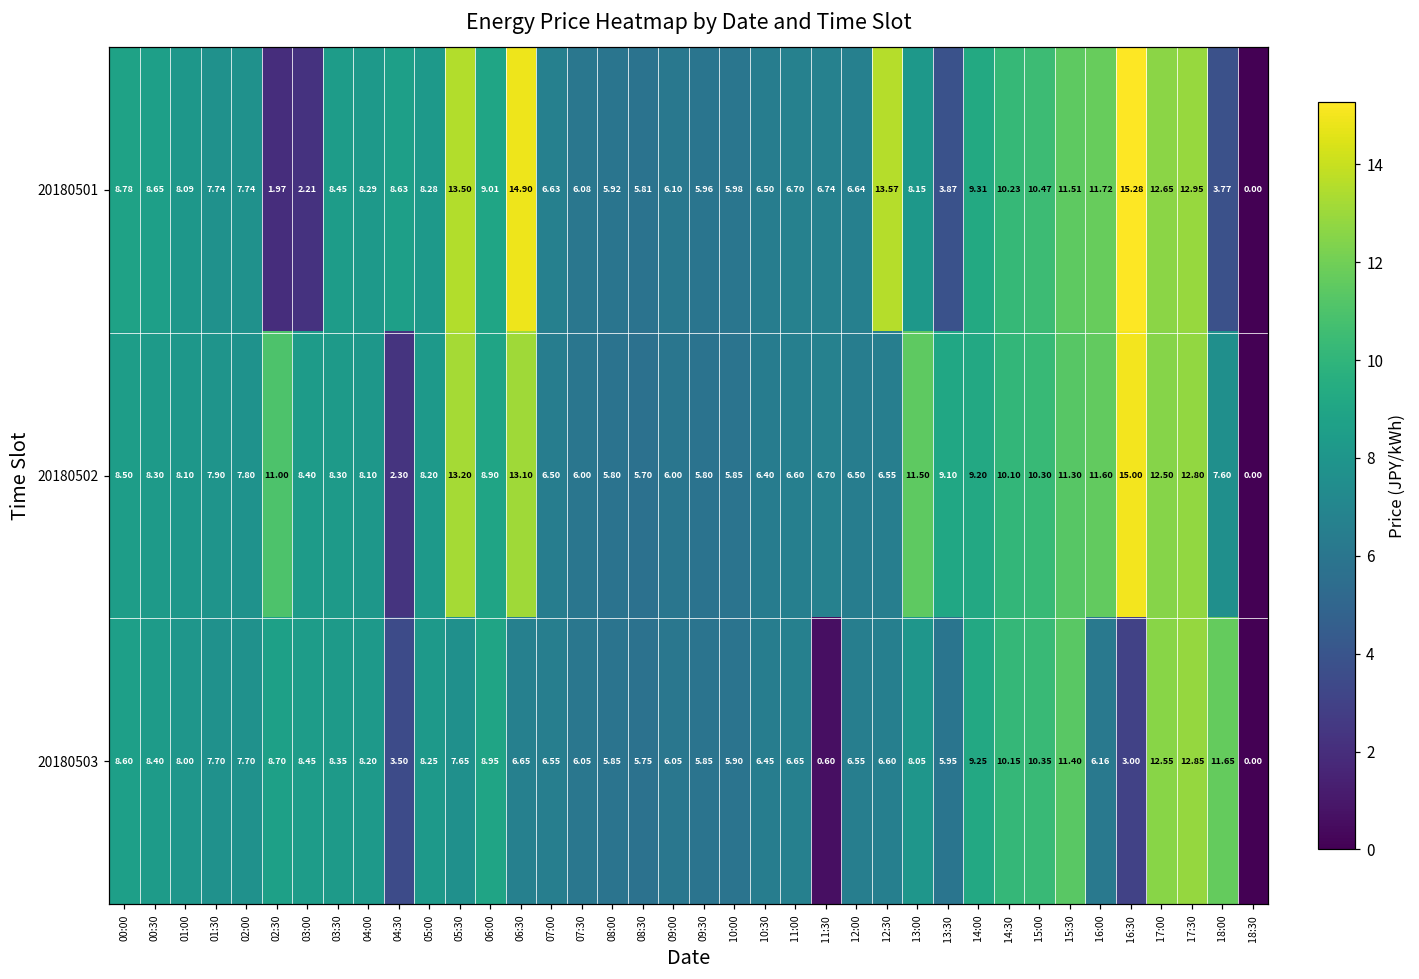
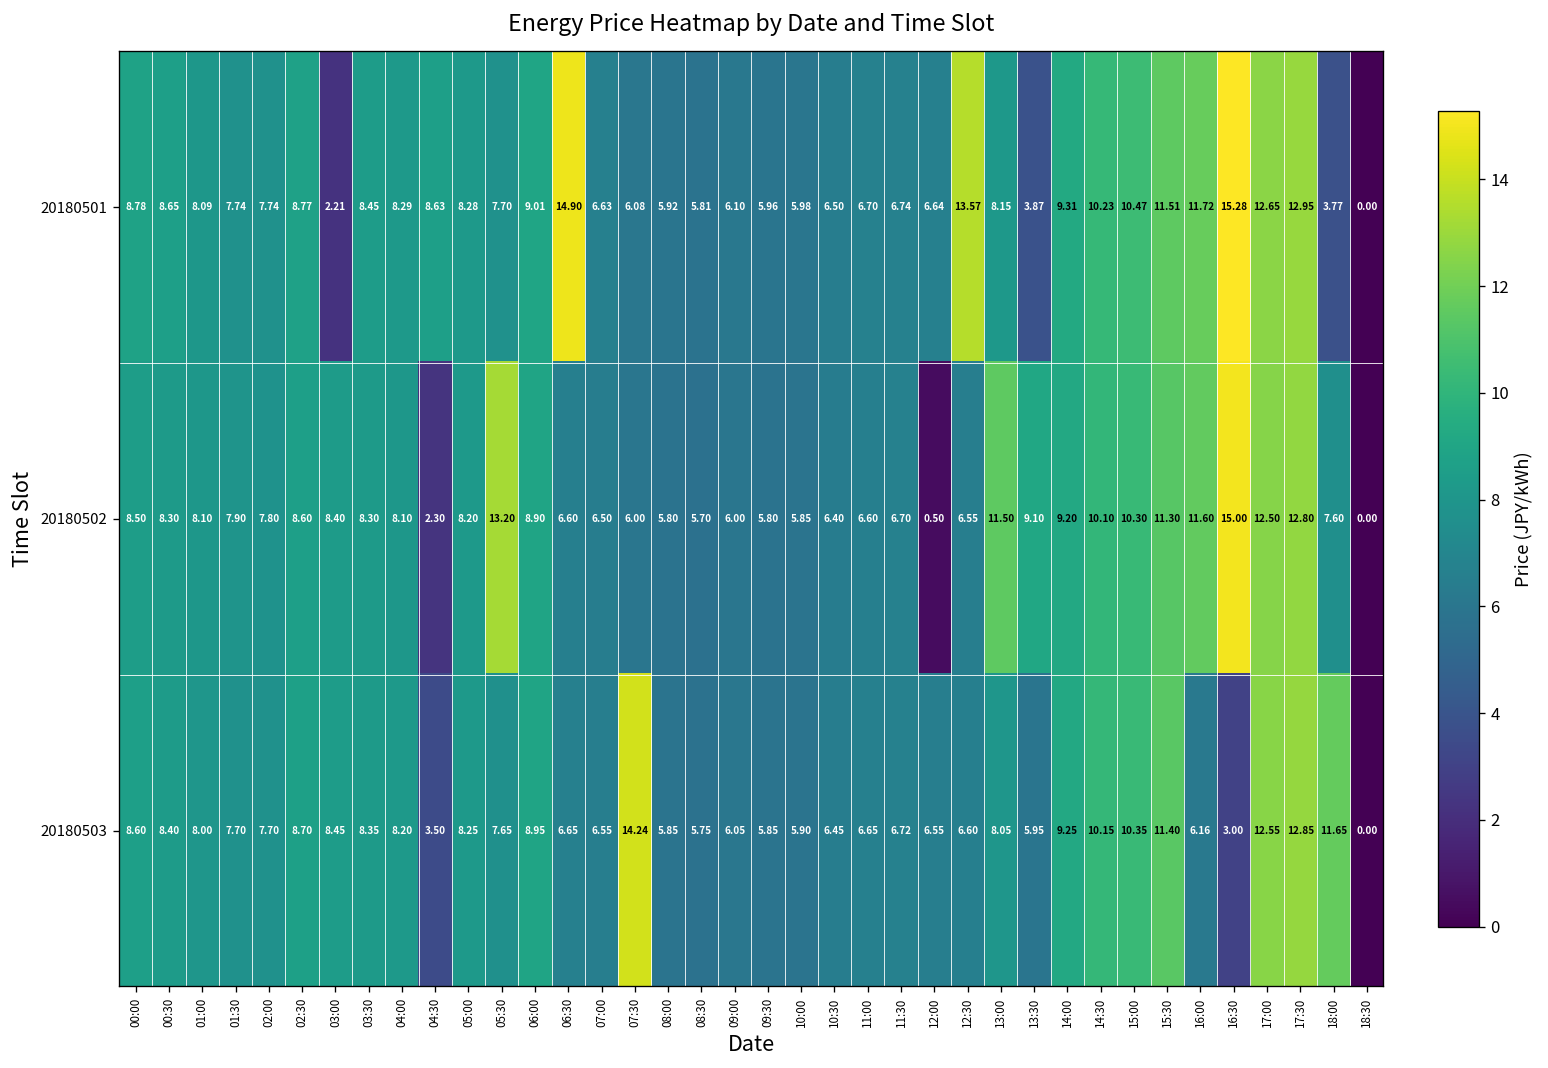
  {
    "20180501": {
      "00:00": 8.78,
      "00:30": 8.65,
      "01:00": 8.09,
      "01:30": 7.74,
      "02:00": 7.74,
-     "02:30": 1.97,
+     "02:30": 8.77,
      "03:00": 2.21,
      "03:30": 8.45,
      "04:00": 8.29,
      "04:30": 8.63,
      "05:00": 8.28,
-     "05:30": 13.50,
+     "05:30": 7.70,
      "06:00": 9.01,
      "06:30": 14.90,
      "07:00": 6.63,
      "07:30": 6.08,
      "08:00": 5.92,
      "08:30": 5.81,
      "09:00": 6.10,
      "09:30": 5.96,
      "10:00": 5.98,
      "10:30": 6.50,
      "11:00": 6.70,
      "11:30": 6.74,
      "12:00": 6.64,
      "12:30": 13.57,
      "13:00": 8.15,
      "13:30": 3.87,
      "14:00": 9.31,
      "14:30": 10.23,
      "15:00": 10.47,
      "15:30": 11.51,
      "16:00": 11.72,
      "16:30": 15.28,
      "17:00": 12.65,
      "17:30": 12.95,
      "18:00": 3.77,
      "18:30": 0.00
    },
    "20180502": {
      "00:00": 8.50,
      "00:30": 8.30,
      "01:00": 8.10,
      "01:30": 7.90,
      "02:00": 7.80,
-     "02:30": 11.00,
+     "02:30": 8.60,
      "03:00": 8.40,
      "03:30": 8.30,
      "04:00": 8.10,
      "04:30": 2.30,
      "05:00": 8.20,
      "05:30": 13.20,
      "06:00": 8.90,
-     "06:30": 13.10,
+     "06:30": 6.60,
      "07:00": 6.50,
      "07:30": 6.00,
      "08:00": 5.80,
      "08:30": 5.70,
      "09:00": 6.00,
      "09:30": 5.80,
      "10:00": 5.85,
      "10:30": 6.40,
      "11:00": 6.60,
      "11:30": 6.70,
-     "12:00": 6.50,
+     "12:00": 0.50,
      "12:30": 6.55,
      "13:00": 11.50,
      "13:30": 9.10,
      "14:00": 9.20,
      "14:30": 10.10,
      "15:00": 10.30,
      "15:30": 11.30,
      "16:00": 11.60,
      "16:30": 15.00,
      "17:00": 12.50,
      "17:30": 12.80,
      "18:00": 7.60,
      "18:30": 0.00
    },
    "20180503": {
      "00:00": 8.60,
      "00:30": 8.40,
      "01:00": 8.00,
      "01:30": 7.70,
      "02:00": 7.70,
      "02:30": 8.70,
      "03:00": 8.45,
      "03:30": 8.35,
      "04:00": 8.20,
      "04:30": 3.50,
      "05:00": 8.25,
      "05:30": 7.65,
      "06:00": 8.95,
      "06:30": 6.65,
      "07:00": 6.55,
-     "07:30": 6.05,
+     "07:30": 14.24,
      "08:00": 5.85,
      "08:30": 5.75,
      "09:00": 6.05,
      "09:30": 5.85,
      "10:00": 5.90,
      "10:30": 6.45,
      "11:00": 6.65,
-     "11:30": 0.60,
+     "11:30": 6.72,
      "12:00": 6.55,
      "12:30": 6.60,
      "13:00": 8.05,
      "13:30": 5.95,
      "14:00": 9.25,
      "14:30": 10.15,
      "15:00": 10.35,
      "15:30": 11.40,
      "16:00": 6.16,
      "16:30": 3.00,
      "17:00": 12.55,
      "17:30": 12.85,
      "18:00": 11.65,
      "18:30": 0.00
    }
  }
